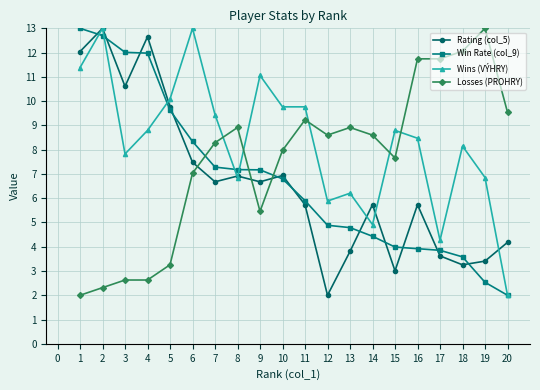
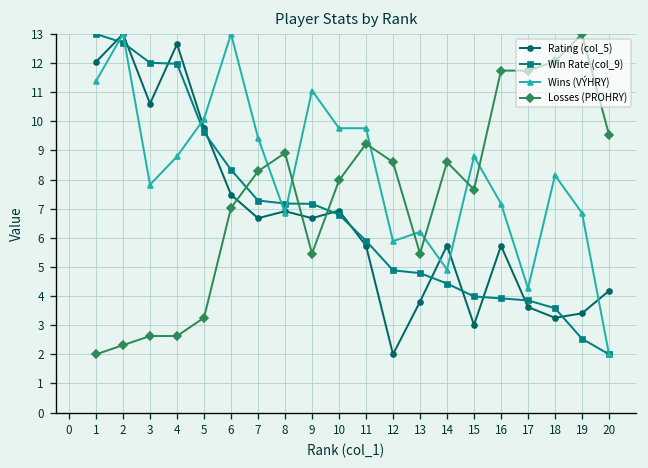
  {
    "Wins (VÝHRY)": {
      "1": 11.4,
      "3": 7.8,
      "4": 8.8,
      "5": 10.1,
      "6": 13.0,
      "7": 9.4,
      "9": 11.1,
      "10": 9.8,
      "11": 9.8,
      "12": 5.9,
      "13": 6.2,
      "14": 4.9,
      "15": 8.8,
-     "16": 8.5,
+     "16": 7.2,
      "17": 4.3,
      "18": 8.1,
      "19": 6.9
    },
    "Losses (PROHRY)": {
      "1": 2.0,
      "2": 2.3,
      "3": 2.6,
      "4": 2.6,
      "5": 3.3,
      "6": 7.0,
      "7": 8.3,
      "8": 8.9,
      "9": 5.5,
      "10": 8.0,
      "11": 9.2,
      "12": 8.6,
-     "13": 8.9,
+     "13": 5.5,
      "14": 8.6,
      "15": 7.7,
      "16": 11.7,
      "19": 13.0,
      "20": 9.5
    }
  }
